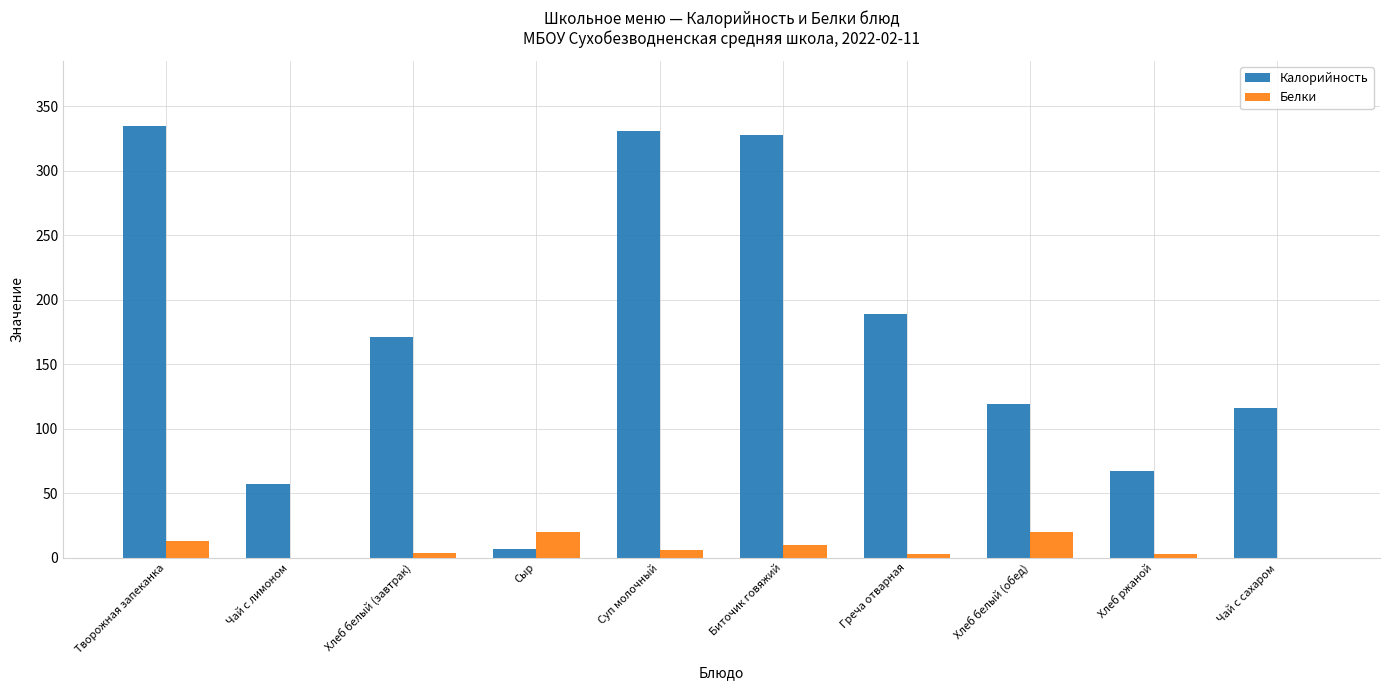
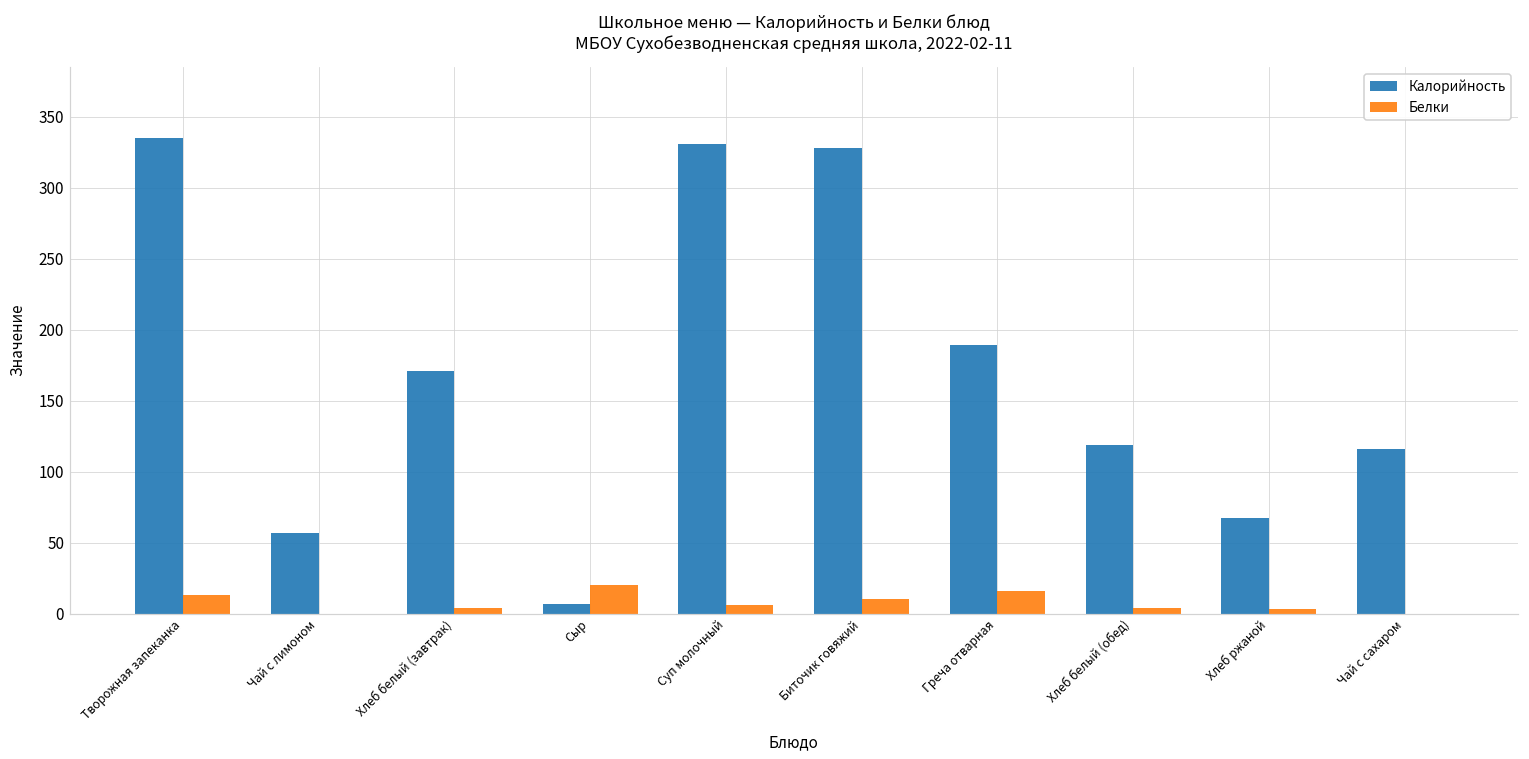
  {
    "Калорийность": {
      "Творожная запеканка": 335,
      "Чай с лимоном": 57,
      "Хлеб белый (завтрак)": 171,
      "Сыр": 7,
      "Суп молочный": 331,
      "Биточик говяжий": 328,
      "Греча отварная": 189,
      "Хлеб белый (обед)": 119,
      "Хлеб ржаной": 67,
      "Чай с сахаром": 116
    },
    "Белки": {
      "Творожная запеканка": 13,
      "Чай с лимоном": 0,
      "Хлеб белый (завтрак)": 4,
      "Сыр": 20,
      "Суп молочный": 6,
      "Биточик говяжий": 10,
-     "Греча отварная": 3,
-     "Хлеб белый (обед)": 20,
+     "Греча отварная": 16,
+     "Хлеб белый (обед)": 4,
      "Хлеб ржаной": 3,
      "Чай с сахаром": 0
    }
  }
